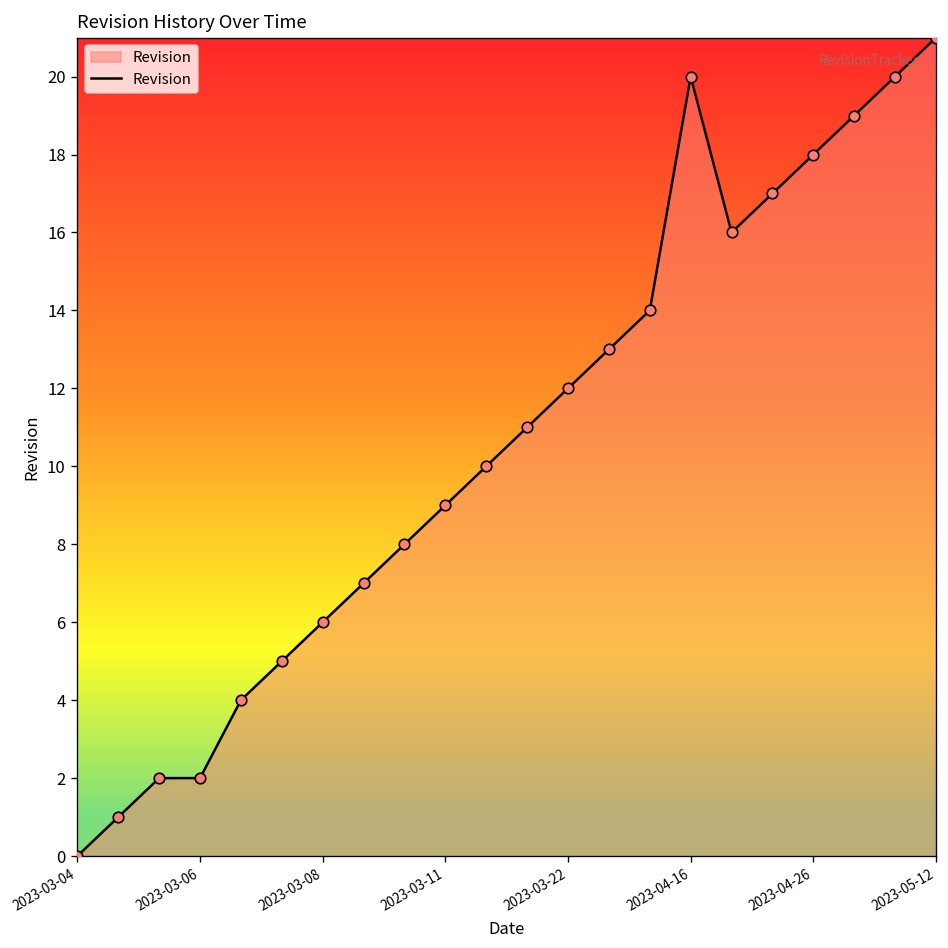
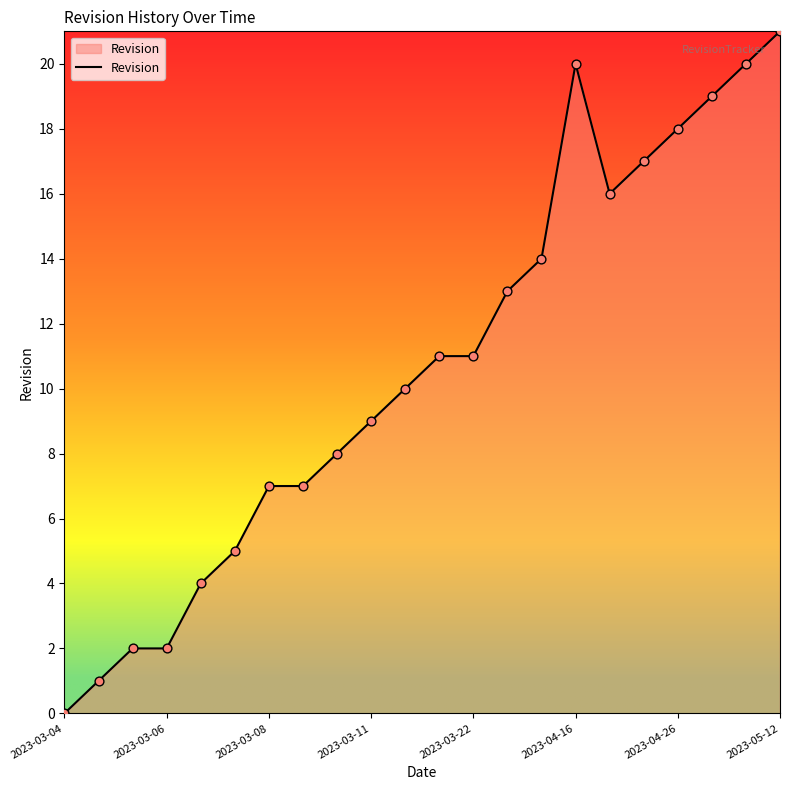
  {
    "2023-03-06": 2,
-   "2023-03-08": 6,
+   "2023-03-08": 7,
    "2023-03-11": 9,
-   "2023-03-22": 12,
+   "2023-03-22": 11,
    "2023-04-16": 20,
    "2023-04-26": 18,
    "2023-05-12": 21
  }
